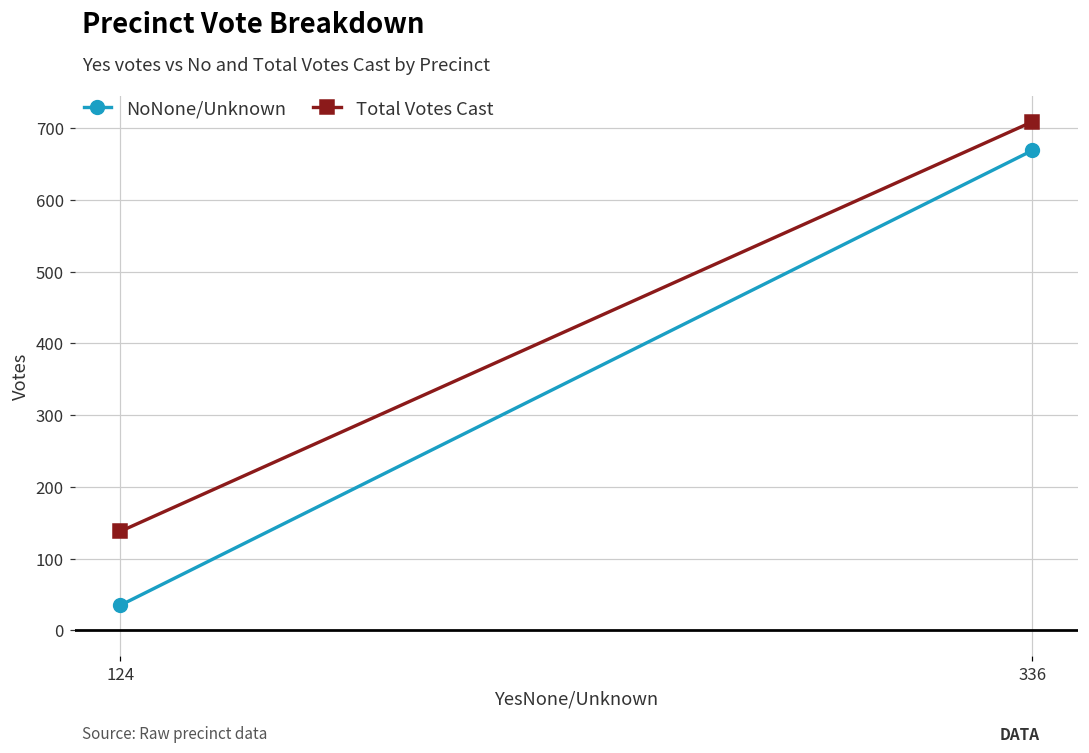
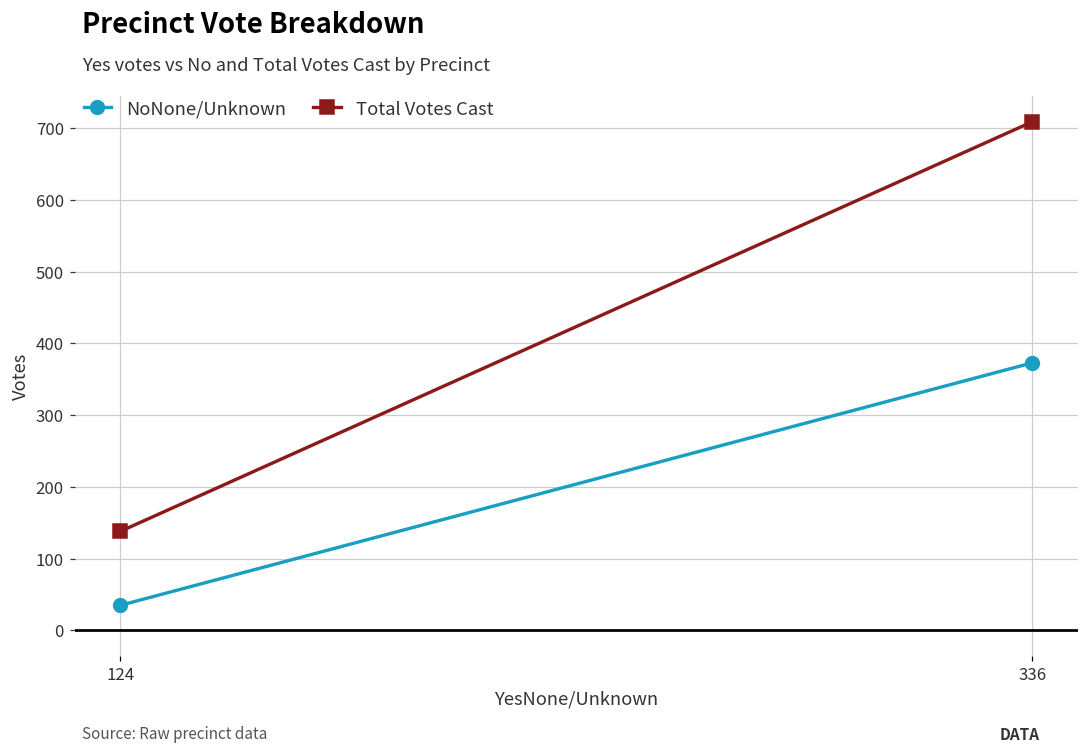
  {
    "NoNone/Unknown": {
      "124": 40,
-     "336": 670
+     "336": 370
    },
    "Total Votes Cast": {
      "124": 140,
      "336": 710
    }
  }
